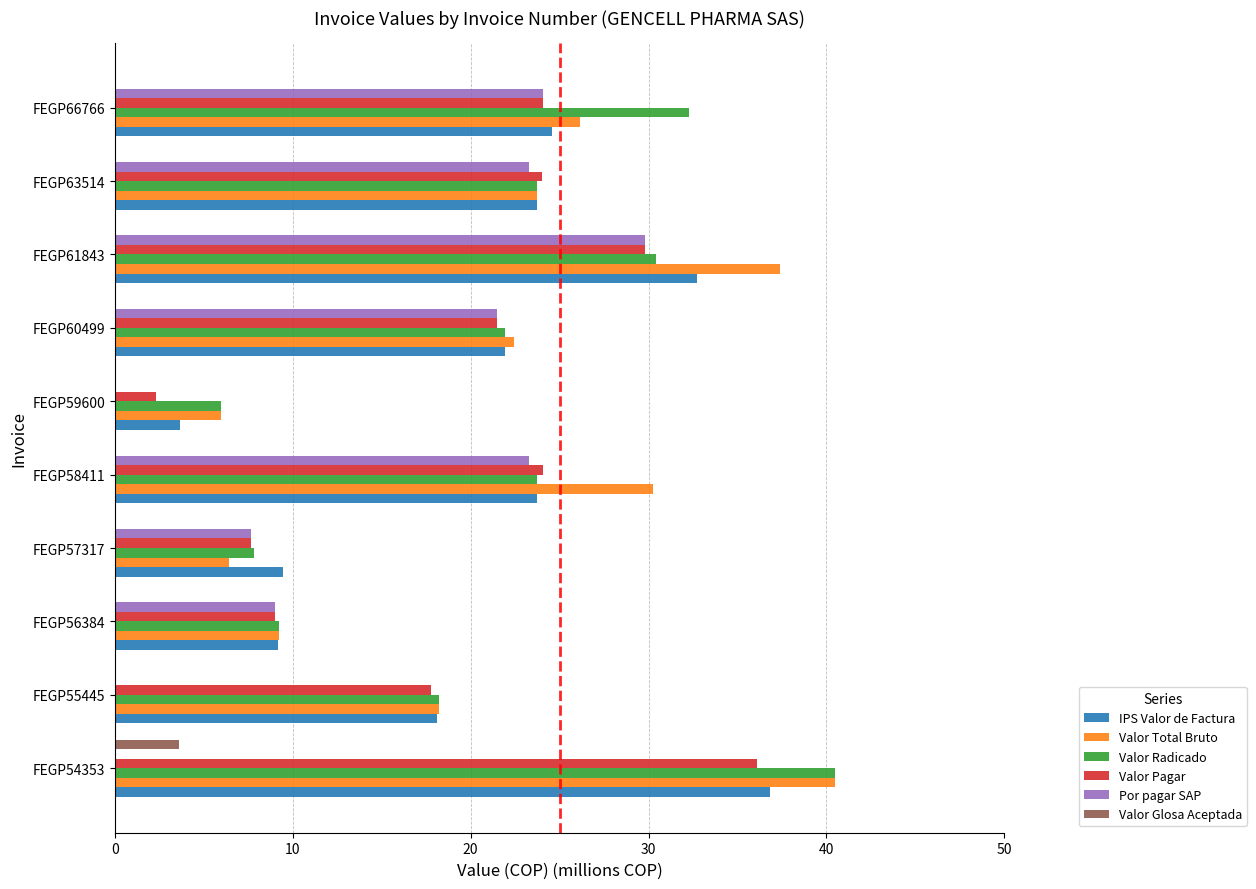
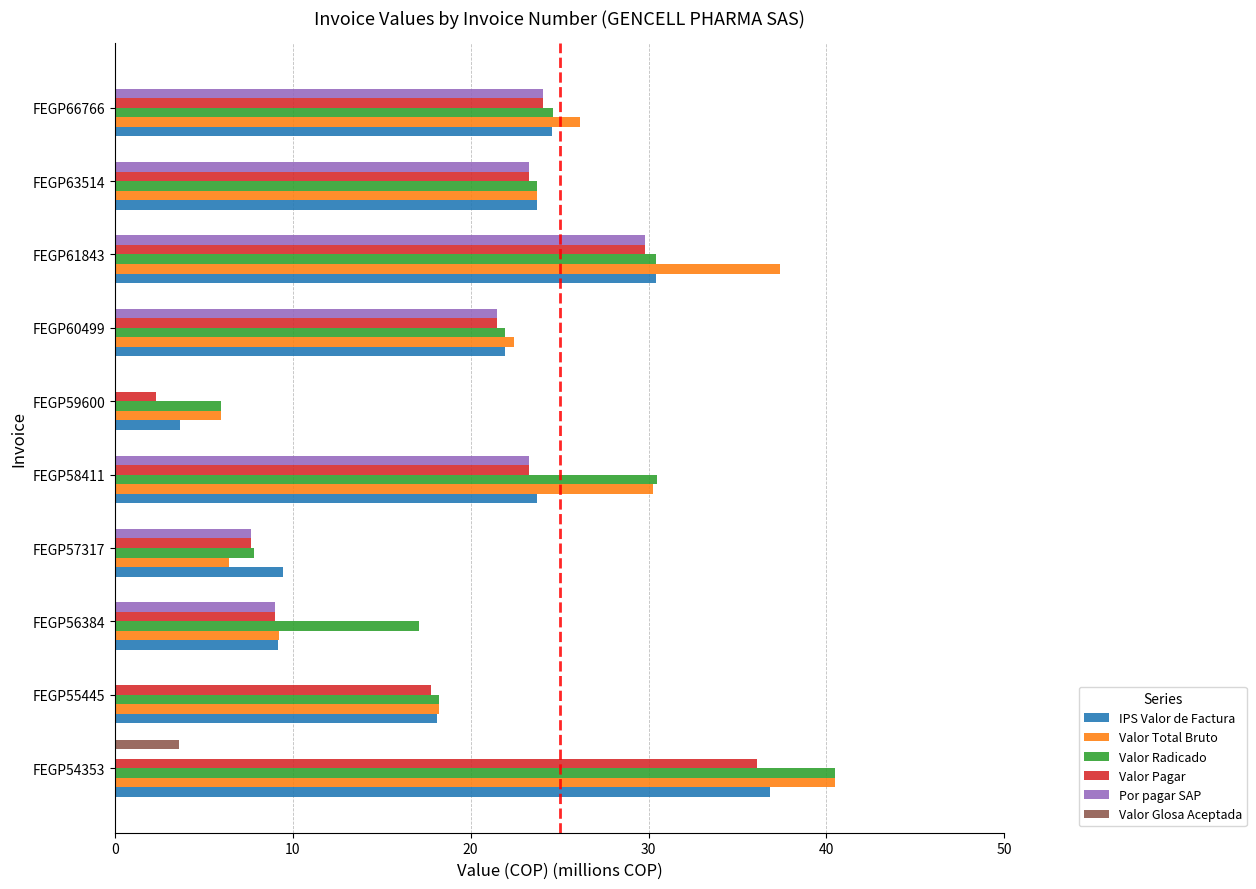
  {
    "IPS Valor de Factura": {
      "FEGP66766": 24.6,
      "FEGP63514": 23.7,
-     "FEGP61843": 32.7,
+     "FEGP61843": 30.4,
      "FEGP60499": 21.9,
      "FEGP59600": 3.6,
      "FEGP58411": 23.7,
      "FEGP57317": 9.5,
      "FEGP56384": 9.2,
      "FEGP55445": 18.1,
      "FEGP54353": 36.8
    },
    "Valor Total Bruto": {
      "FEGP66766": 26.1,
      "FEGP63514": 23.8,
      "FEGP61843": 37.4,
      "FEGP60499": 22.4,
      "FEGP59600": 6.0,
      "FEGP58411": 30.2,
      "FEGP57317": 6.4,
      "FEGP56384": 9.2,
      "FEGP55445": 18.2,
      "FEGP54353": 40.5
    },
    "Valor Radicado": {
-     "FEGP66766": 32.3,
+     "FEGP66766": 24.6,
      "FEGP63514": 23.8,
      "FEGP61843": 30.4,
      "FEGP60499": 21.9,
      "FEGP59600": 6.0,
-     "FEGP58411": 23.7,
+     "FEGP58411": 30.5,
      "FEGP57317": 7.8,
-     "FEGP56384": 9.2,
+     "FEGP56384": 17.1,
      "FEGP55445": 18.2,
      "FEGP54353": 40.5
    },
    "Valor Pagar": {
      "FEGP66766": 24.1,
-     "FEGP63514": 24.0,
+     "FEGP63514": 23.3,
      "FEGP61843": 29.8,
      "FEGP60499": 21.5,
      "FEGP59600": 2.3,
-     "FEGP58411": 24.1,
+     "FEGP58411": 23.3,
      "FEGP57317": 7.6,
      "FEGP56384": 9.0,
      "FEGP55445": 17.8,
      "FEGP54353": 36.1
    },
    "Por pagar SAP": {
      "FEGP66766": 24.1,
      "FEGP63514": 23.3,
      "FEGP61843": 29.8,
      "FEGP60499": 21.5,
      "FEGP59600": 0.0,
      "FEGP58411": 23.3,
      "FEGP57317": 7.6,
      "FEGP56384": 9.0,
      "FEGP55445": 0.0,
      "FEGP54353": 0.0
    },
    "Valor Glosa Aceptada": {
      "FEGP66766": 0.0,
      "FEGP63514": 0.0,
      "FEGP61843": 0.0,
      "FEGP60499": 0.0,
      "FEGP59600": 0.0,
      "FEGP58411": 0.0,
      "FEGP57317": 0.0,
      "FEGP56384": 0.0,
      "FEGP55445": 0.0,
      "FEGP54353": 3.6
    }
  }
